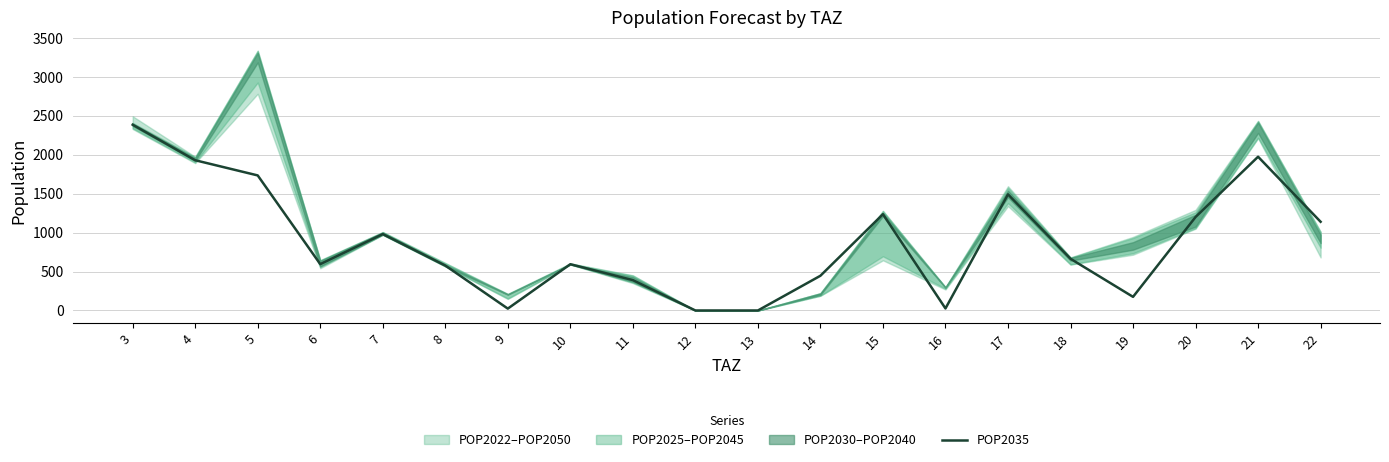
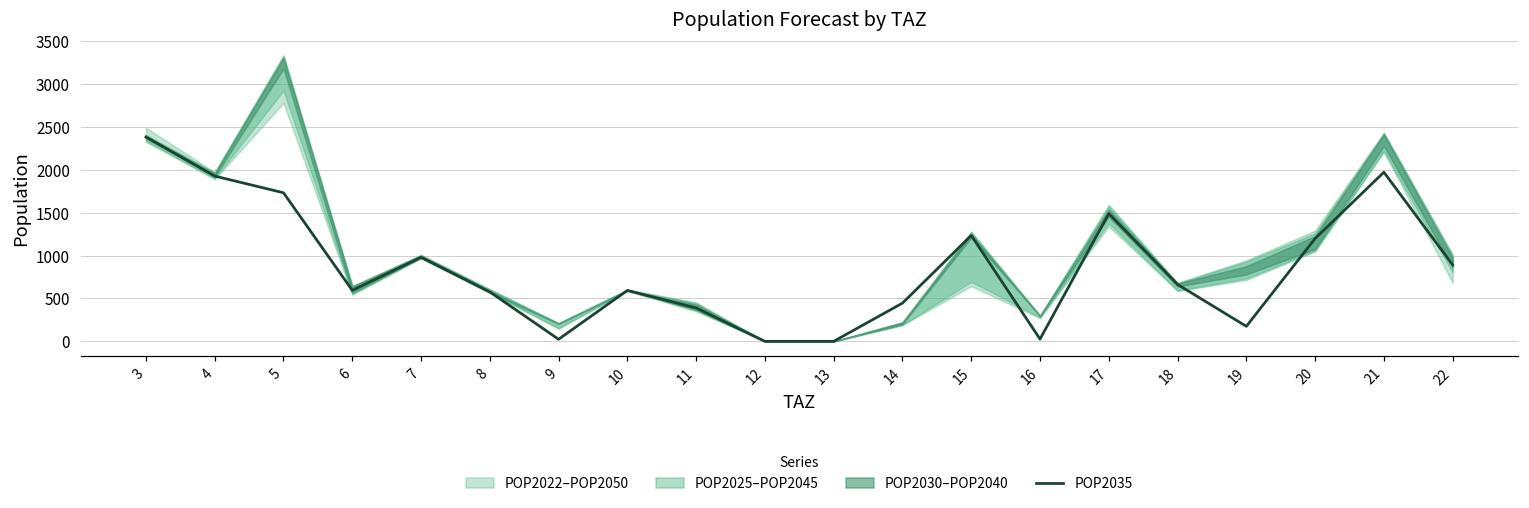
  {
    "POP2035": {
      "5": 1700,
      "6": 600,
      "9": 0,
      "11": 400,
      "14": 400,
      "16": 0,
      "17": 1500,
      "19": 200,
      "21": 2000,
-     "22": 1100
+     "22": 900
    }
  }
